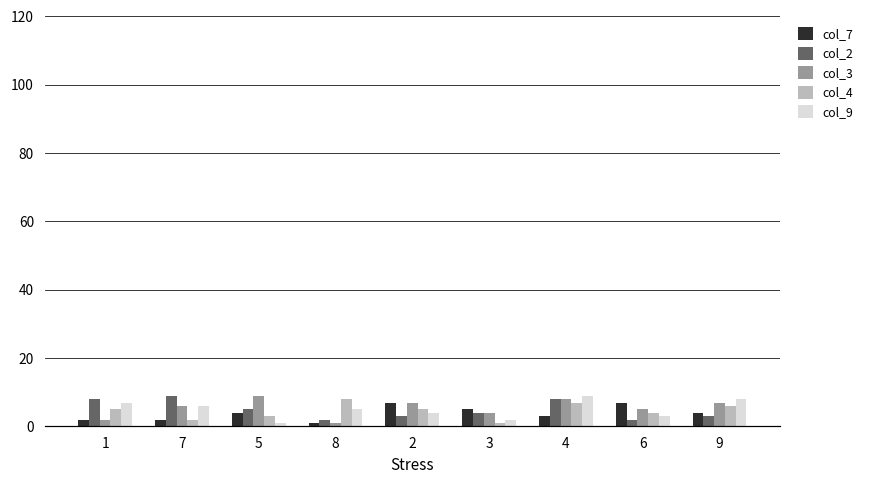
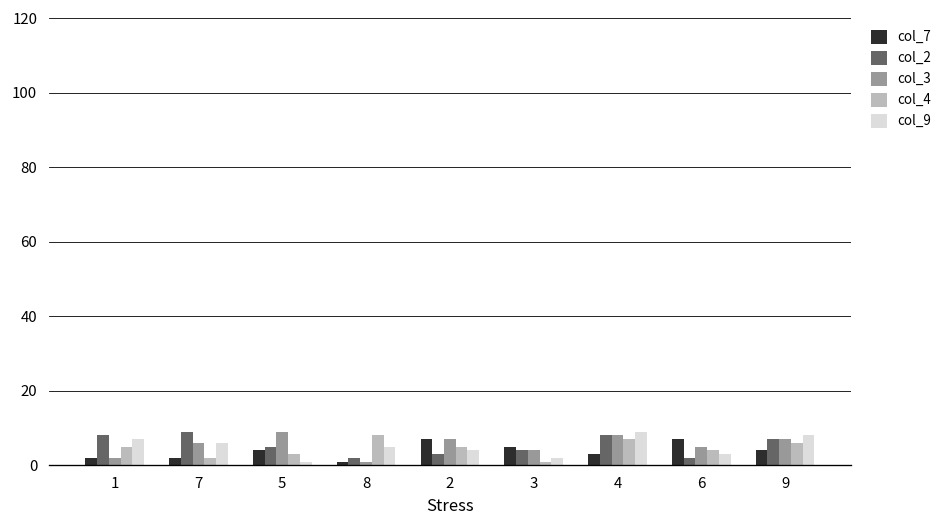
  {
    "col_7": {
      "1": 2,
      "7": 2,
      "5": 4,
      "8": 1,
      "2": 7,
      "3": 5,
      "4": 3,
      "6": 7,
      "9": 4
    },
    "col_2": {
      "1": 8,
      "7": 9,
      "5": 5,
      "8": 2,
      "2": 3,
      "3": 4,
      "4": 8,
      "6": 2,
-     "9": 3
+     "9": 7
    }
  }
